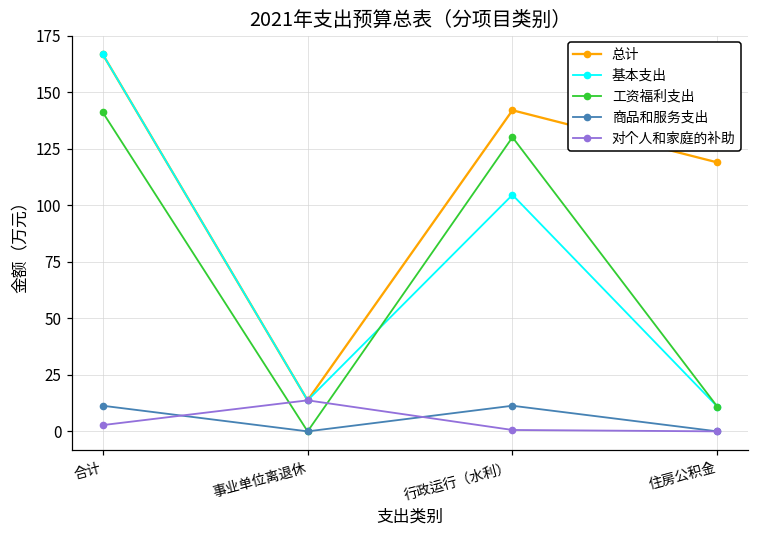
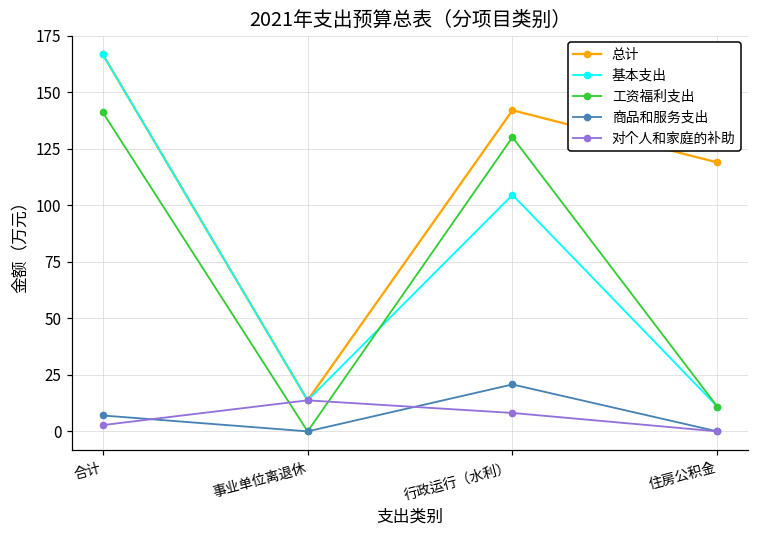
  {
    "总计": {
      "行政运行（水利）": 142,
      "住房公积金": 119
    },
    "基本支出": {
      "行政运行（水利）": 105
    },
    "工资福利支出": {
      "合计": 141,
      "行政运行（水利）": 130
    },
    "商品和服务支出": {
-     "合计": 11,
-     "行政运行（水利）": 11
+     "合计": 7,
+     "行政运行（水利）": 21
    },
    "对个人和家庭的补助": {
      "合计": 3,
-     "行政运行（水利）": 1
+     "行政运行（水利）": 8
    }
  }
